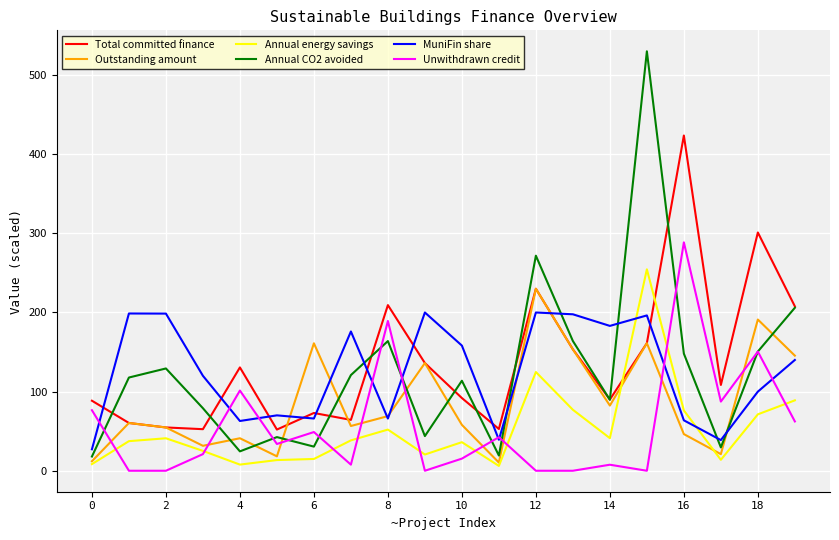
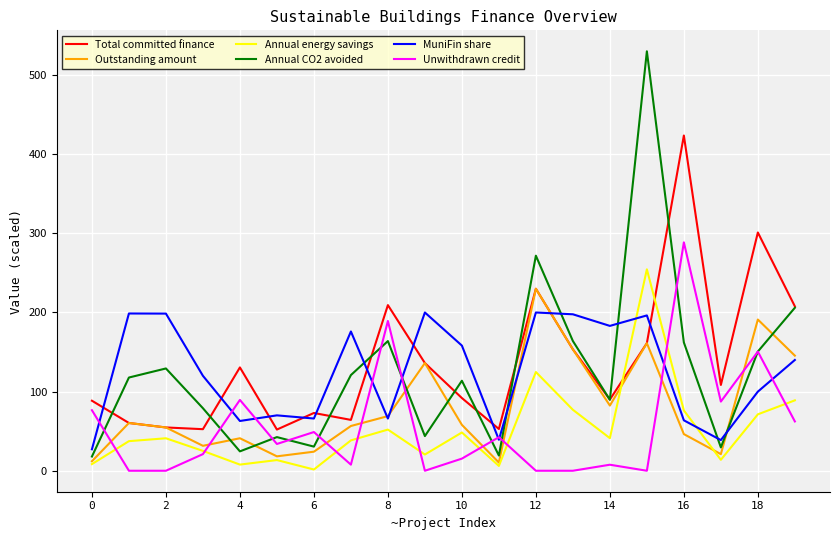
  {
    "Total committed finance": {
      "0": 90,
      "4": 130,
      "6": 70,
      "8": 210,
      "10": 90,
      "16": 420,
      "18": 300
    },
    "Outstanding amount": {
      "0": 10,
      "4": 40,
-     "6": 160,
+     "6": 20,
      "10": 60,
      "14": 80,
      "16": 50,
      "18": 190
    },
    "Annual energy savings": {
      "0": 10,
      "2": 40,
      "4": 10,
-     "6": 10,
+     "6": 0,
      "8": 50,
-     "10": 40,
+     "10": 50,
      "12": 120,
      "14": 40,
      "16": 80,
      "18": 70
    },
    "Annual CO2 avoided": {
      "0": 20,
      "2": 130,
      "4": 20,
      "6": 30,
      "8": 160,
      "10": 110,
      "12": 270,
-     "16": 150
+     "16": 160
    },
    "MuniFin share": {
      "0": 30,
      "2": 200,
      "4": 60,
      "6": 70,
      "10": 160,
      "12": 200,
      "14": 180,
      "16": 60,
      "18": 100
    },
    "Unwithdrawn credit": {
      "0": 80,
      "2": 0,
-     "4": 100,
+     "4": 90,
      "6": 50,
      "8": 190,
      "10": 20,
      "12": 0,
      "14": 10,
      "16": 290
    }
  }
